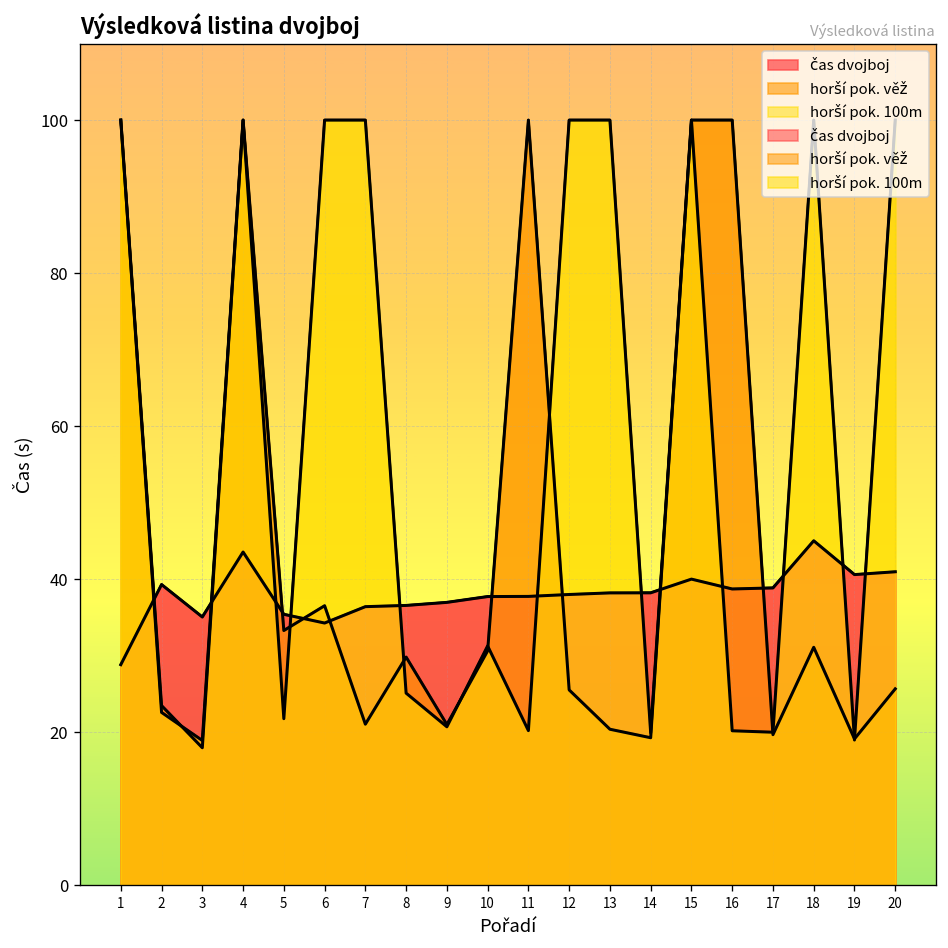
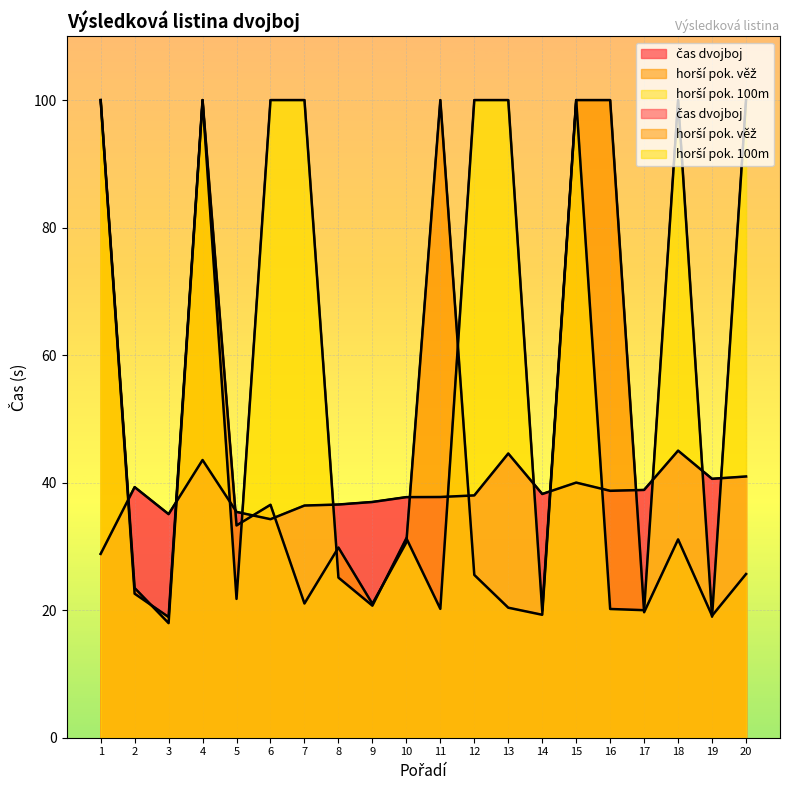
  {
    "čas dvojboj": {
      "1": 29,
      "2": 39,
      "3": 35,
      "4": 44,
      "5": 35,
      "6": 34,
      "7": 36,
      "8": 37,
      "9": 37,
      "10": 38,
      "11": 38,
      "12": 38,
-     "13": 38,
+     "13": 45,
      "14": 38,
      "15": 40,
      "16": 39,
      "17": 39,
      "18": 45,
      "19": 41,
      "20": 41
    }
  }
